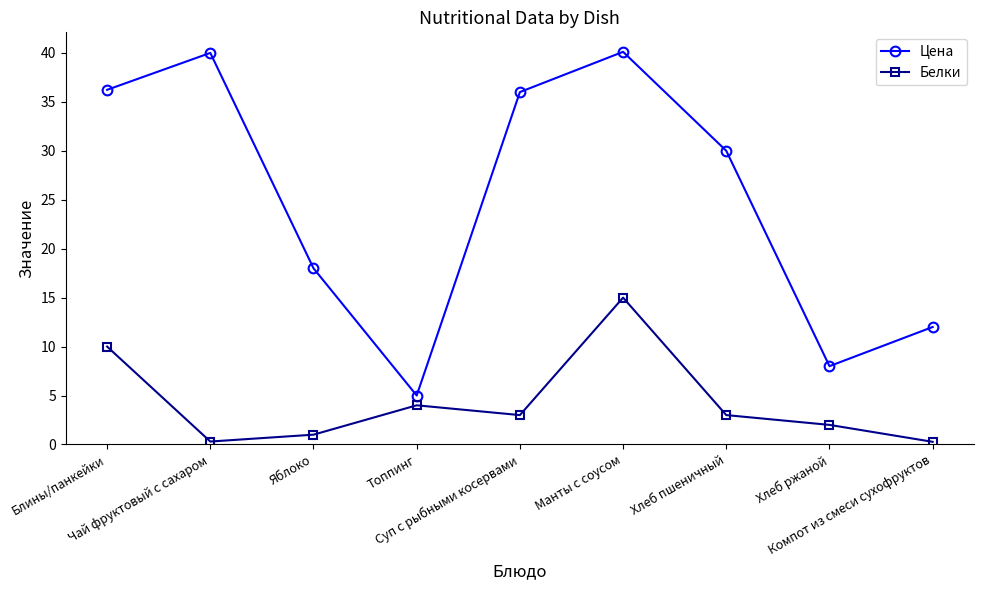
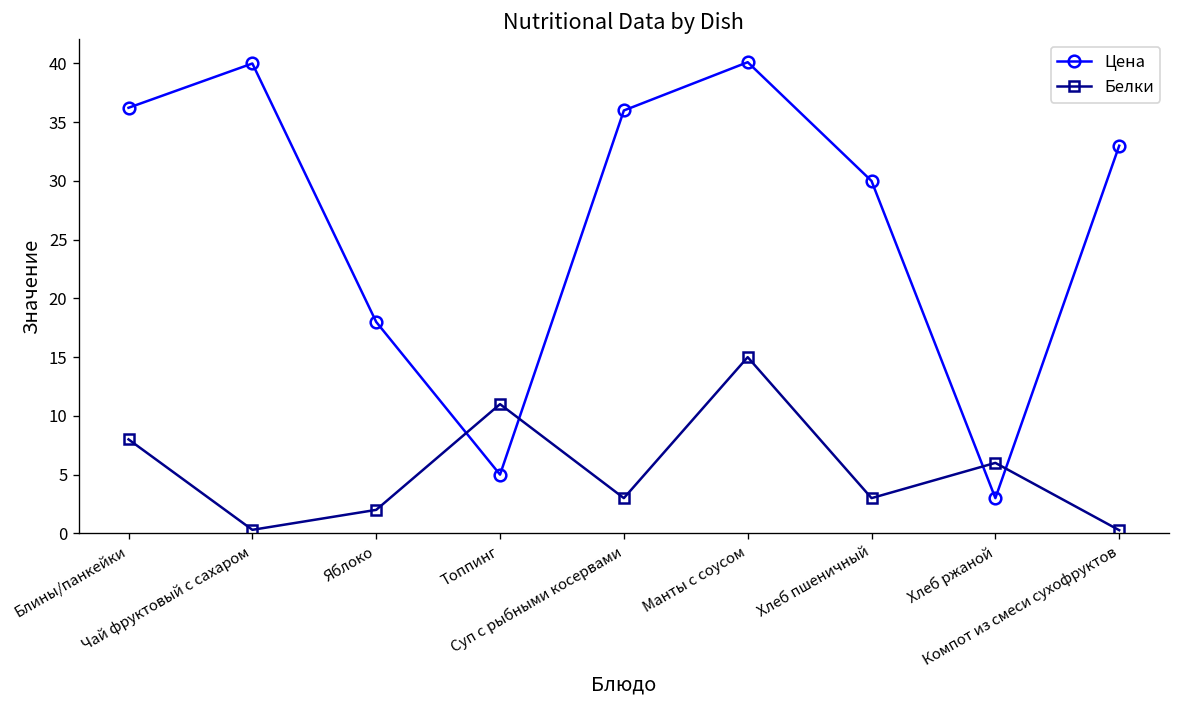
  {
    "Цена": {
      "Блины/панкейки": 36,
      "Чай фруктовый с сахаром": 40,
      "Яблоко": 18,
      "Топпинг": 5,
      "Суп с рыбными косервами": 36,
      "Манты с соусом": 40,
      "Хлеб пшеничный": 30,
-     "Хлеб ржаной": 8,
-     "Компот из смеси сухофруктов": 12
+     "Хлеб ржаной": 3,
+     "Компот из смеси сухофруктов": 33
    },
    "Белки": {
-     "Блины/панкейки": 10,
+     "Блины/панкейки": 8,
      "Чай фруктовый с сахаром": 0,
-     "Яблоко": 1,
-     "Топпинг": 4,
+     "Яблоко": 2,
+     "Топпинг": 11,
      "Суп с рыбными косервами": 3,
      "Манты с соусом": 15,
      "Хлеб пшеничный": 3,
-     "Хлеб ржаной": 2,
+     "Хлеб ржаной": 6,
      "Компот из смеси сухофруктов": 0
    }
  }
